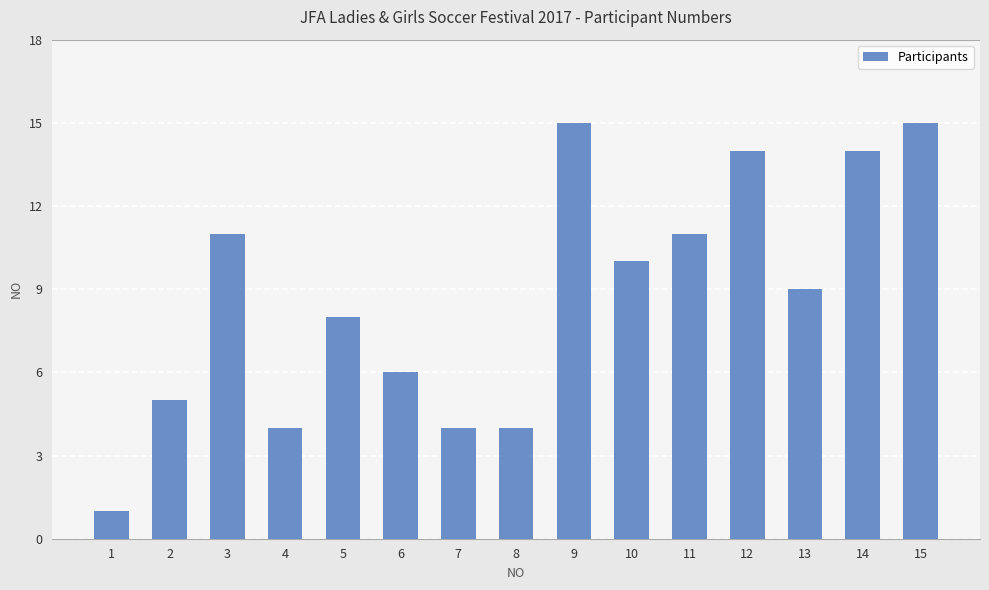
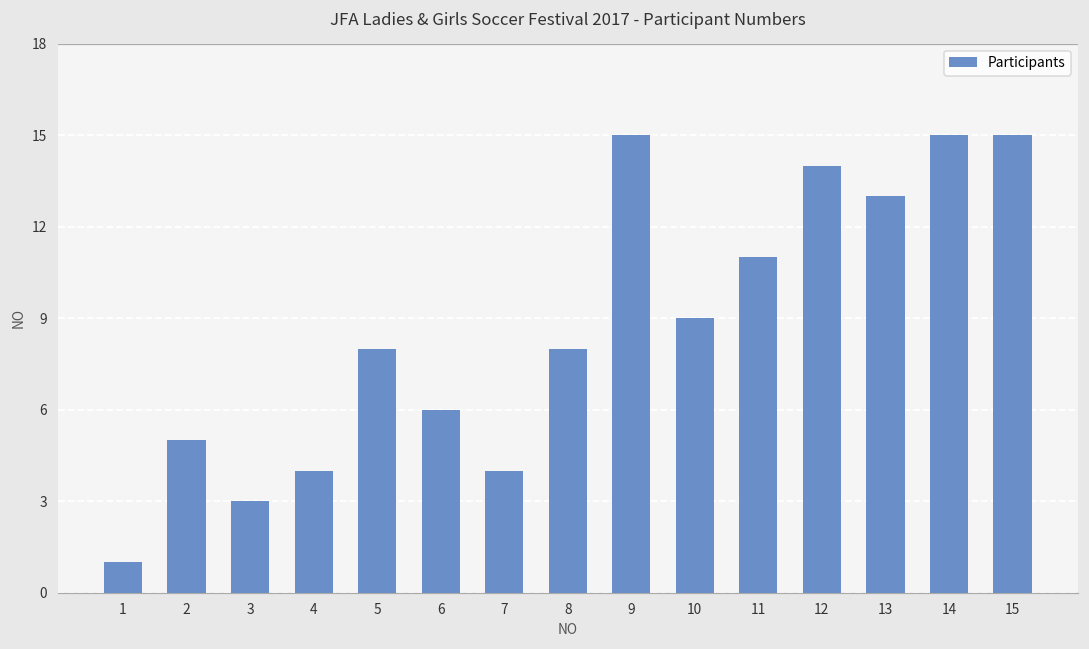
  {
    "1": 1,
    "2": 5,
-   "3": 11,
+   "3": 3,
    "4": 4,
    "5": 8,
    "6": 6,
    "7": 4,
-   "8": 4,
+   "8": 8,
    "9": 15,
-   "10": 10,
+   "10": 9,
    "11": 11,
    "12": 14,
-   "13": 9,
-   "14": 14,
+   "13": 13,
+   "14": 15,
    "15": 15
  }
